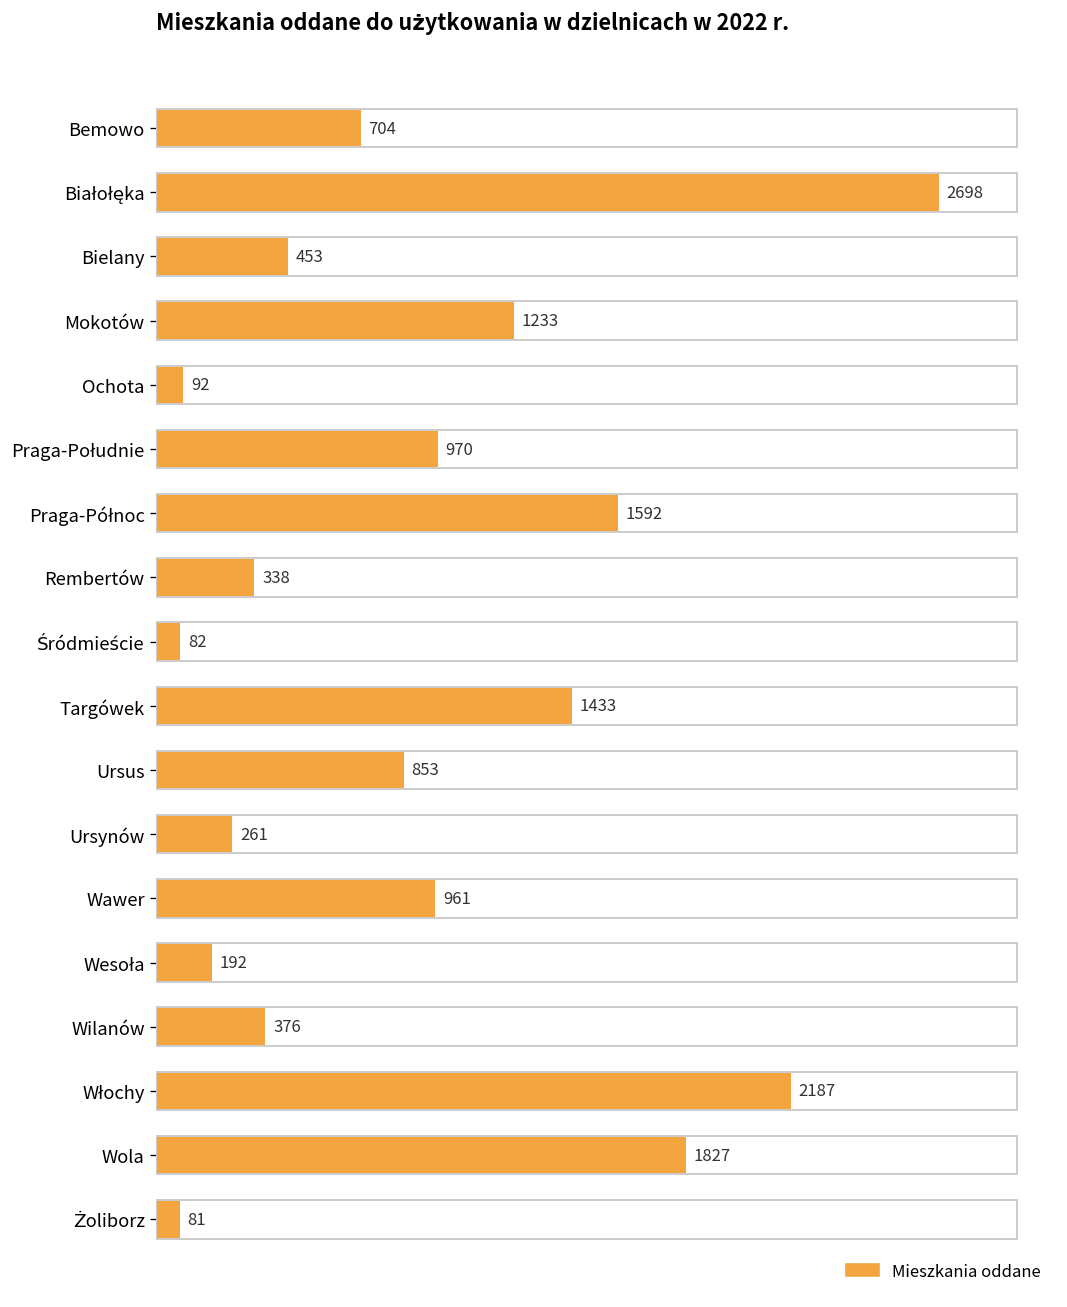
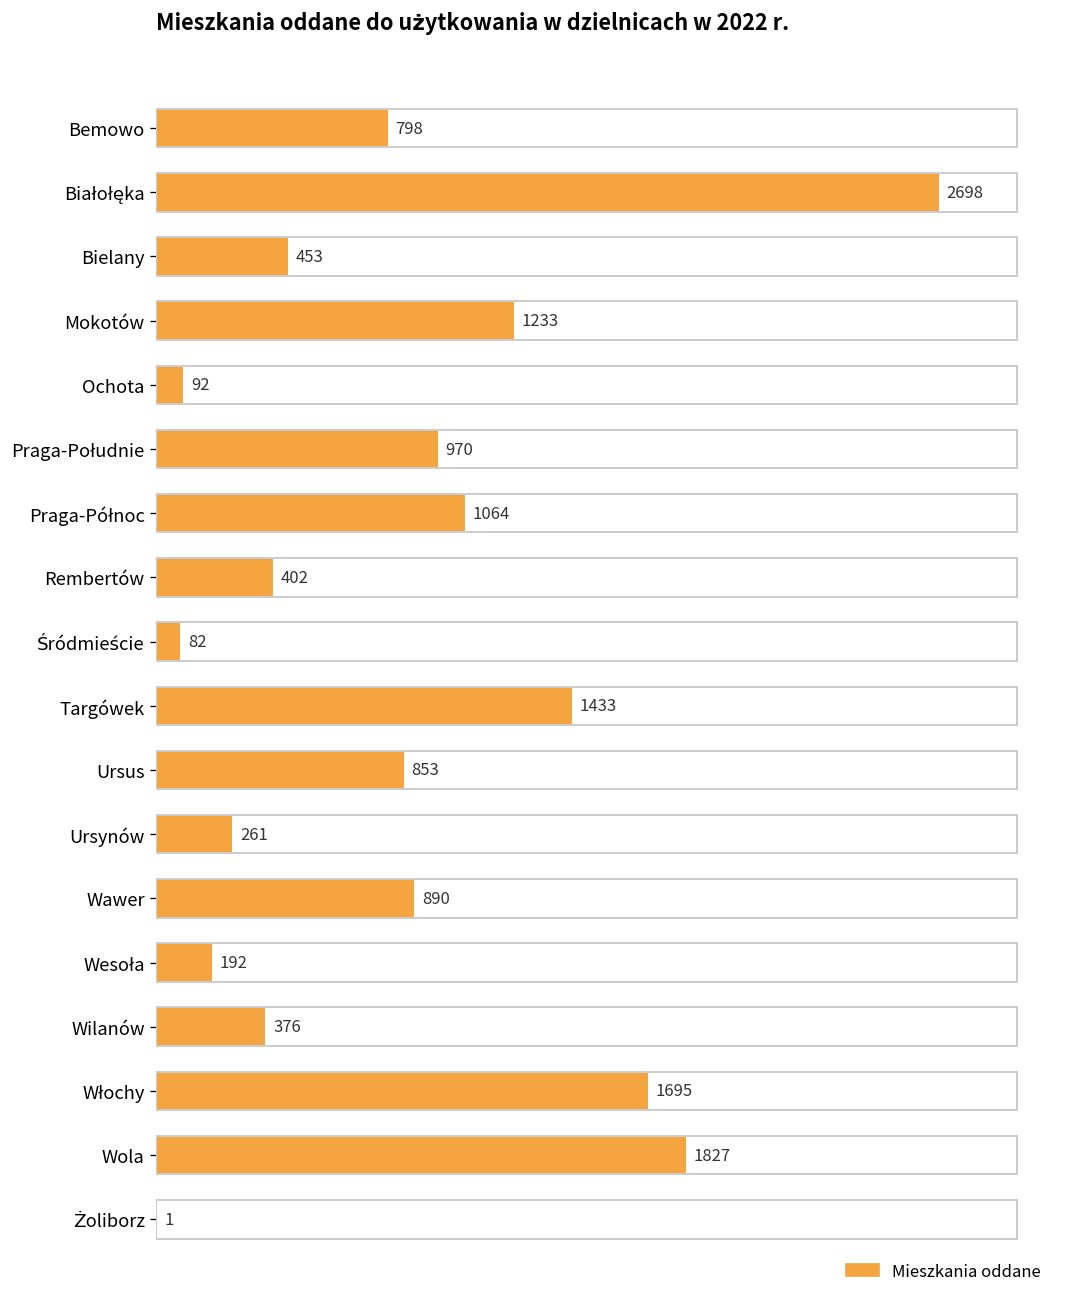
  {
-   "Bemowo": 704,
+   "Bemowo": 798,
    "Białołęka": 2698,
    "Bielany": 453,
    "Mokotów": 1233,
    "Ochota": 92,
    "Praga-Południe": 970,
-   "Praga-Północ": 1592,
-   "Rembertów": 338,
+   "Praga-Północ": 1064,
+   "Rembertów": 402,
    "Śródmieście": 82,
    "Targówek": 1433,
    "Ursus": 853,
    "Ursynów": 261,
-   "Wawer": 961,
+   "Wawer": 890,
    "Wesoła": 192,
    "Wilanów": 376,
-   "Włochy": 2187,
+   "Włochy": 1695,
    "Wola": 1827,
-   "Żoliborz": 81
+   "Żoliborz": 1
  }
